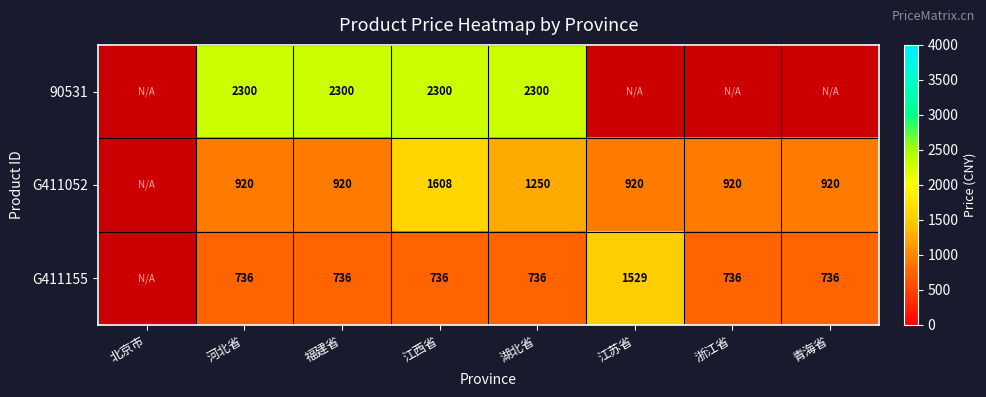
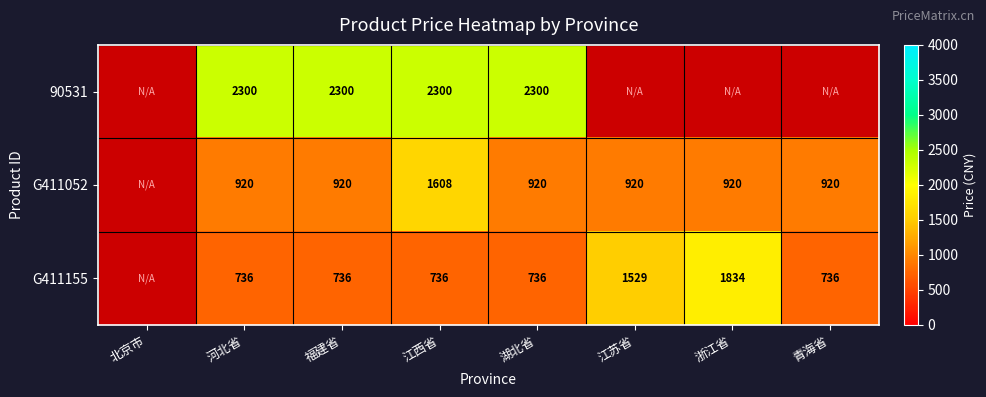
  {
    "90531": {
      "河北省": 2300,
      "福建省": 2300,
      "江西省": 2300,
      "湖北省": 2300
    },
    "G411052": {
      "河北省": 920,
      "福建省": 920,
      "江西省": 1608,
-     "湖北省": 1250,
+     "湖北省": 920,
      "江苏省": 920,
      "浙江省": 920,
      "青海省": 920
    },
    "G411155": {
      "河北省": 736,
      "福建省": 736,
      "江西省": 736,
      "湖北省": 736,
      "江苏省": 1529,
-     "浙江省": 736,
+     "浙江省": 1834,
      "青海省": 736
    }
  }
